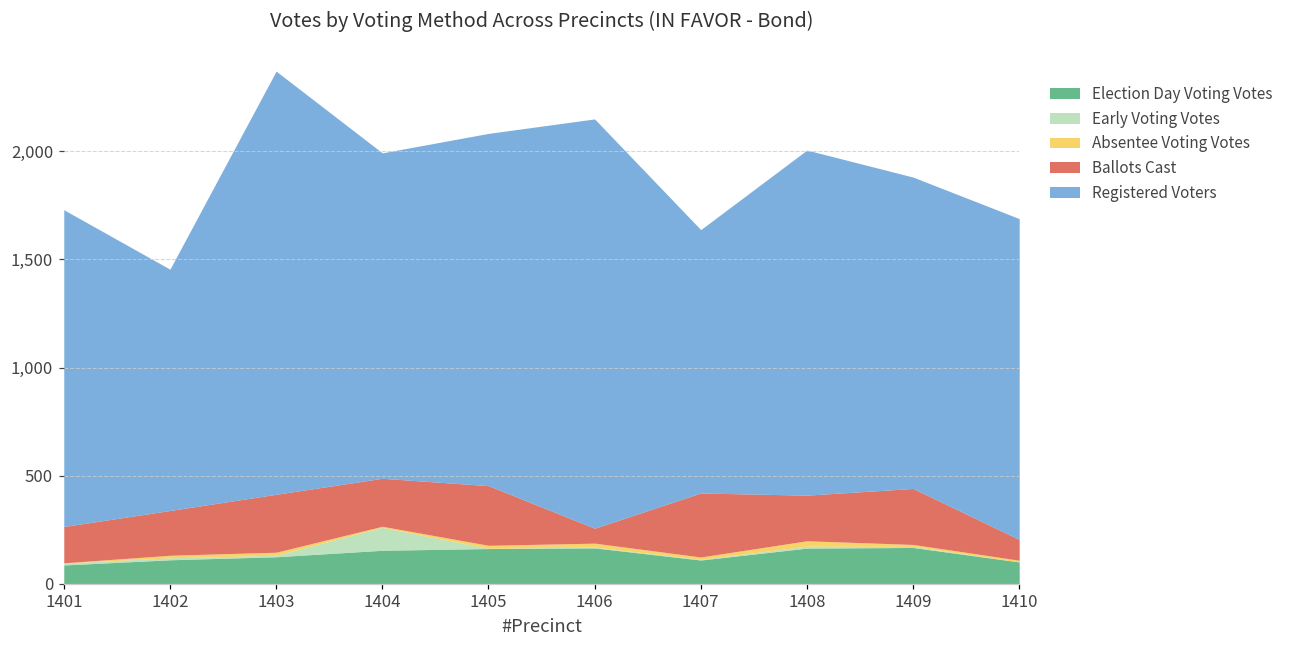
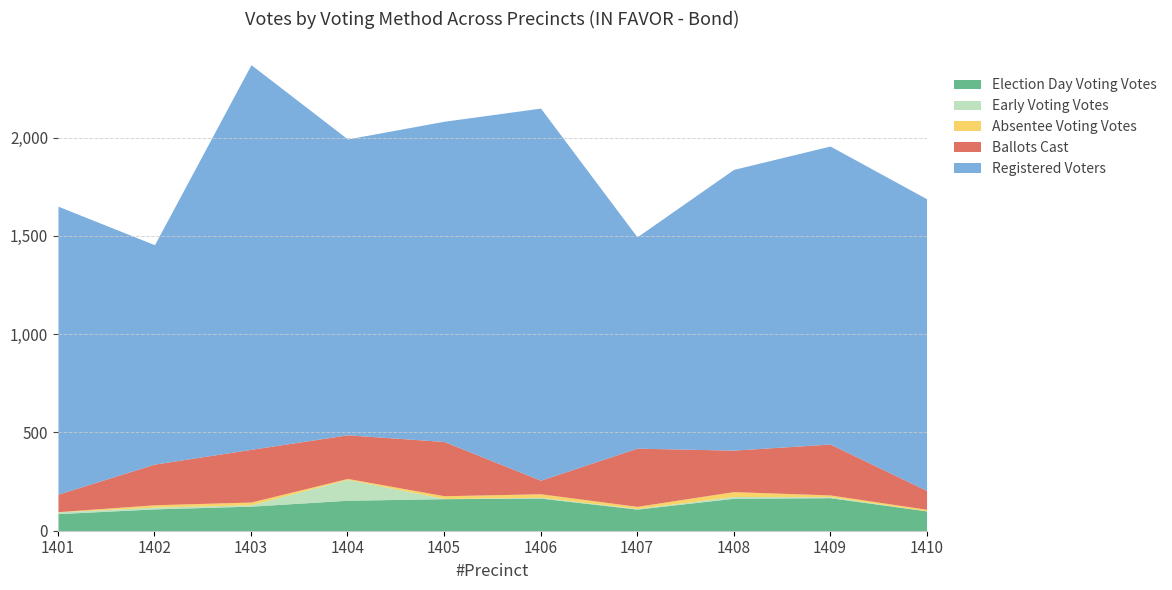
  {
    "Election Day Voting Votes": {
      "1404": "160"
    },
    "Absentee Voting Votes": {
      "1403": "10",
      "1405": "10",
      "1406": "20",
      "1408": "30"
    },
    "Ballots Cast": {
-     "1401": "170",
+     "1401": "90",
      "1402": "210",
      "1403": "270",
      "1404": "220",
      "1405": "280",
      "1406": "70",
      "1407": "300",
      "1408": "210",
      "1409": "260",
      "1410": "100"
    },
    "Registered Voters": {
      "1401": "1,470",
      "1402": "1,120",
      "1403": "1,960",
      "1404": "1,510",
      "1405": "1,630",
      "1406": "1,890",
-     "1407": "1,220",
-     "1408": "1,600",
-     "1409": "1,440",
+     "1407": "1,080",
+     "1408": "1,430",
+     "1409": "1,520",
      "1410": "1,480"
    }
  }
